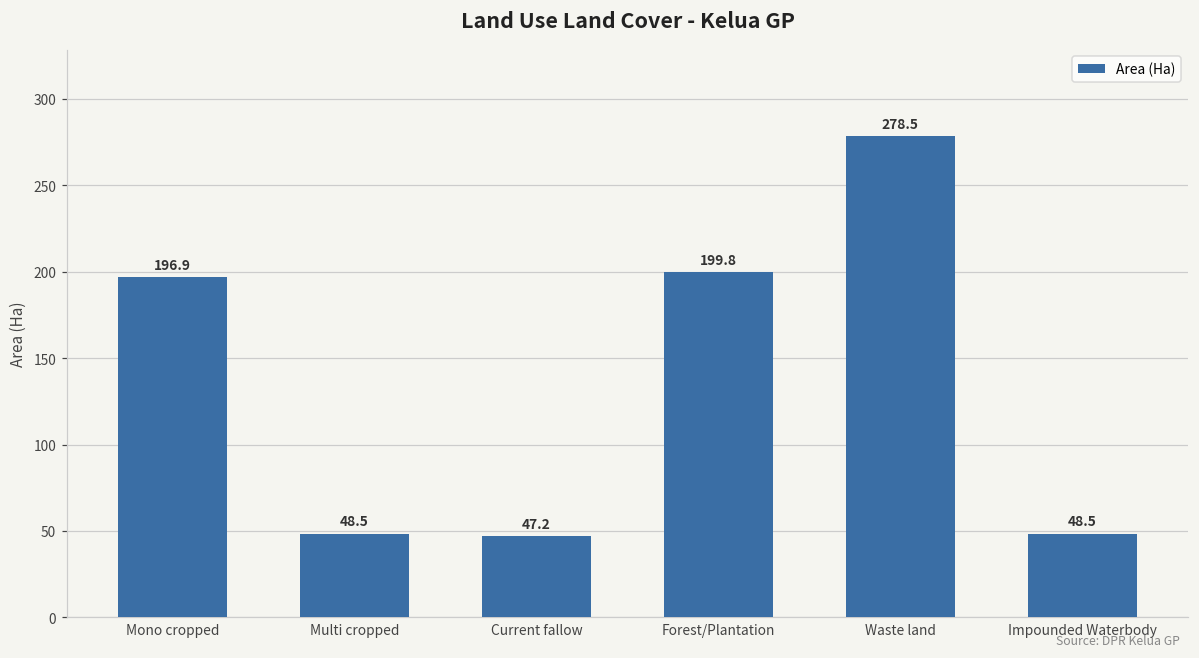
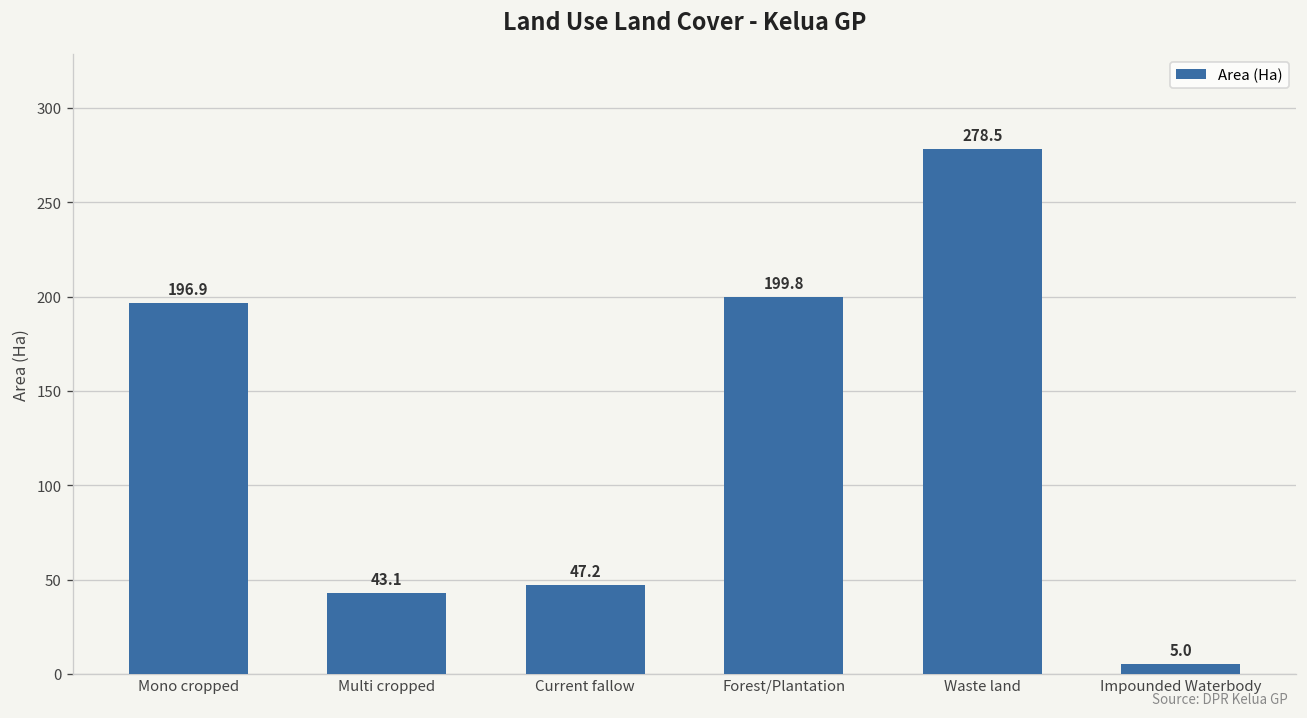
  {
    "Mono cropped": 196.9,
-   "Multi cropped": 48.5,
+   "Multi cropped": 43.1,
    "Current fallow": 47.2,
    "Forest/Plantation": 199.8,
    "Waste land": 278.5,
-   "Impounded Waterbody": 48.5
+   "Impounded Waterbody": 5.0
  }
